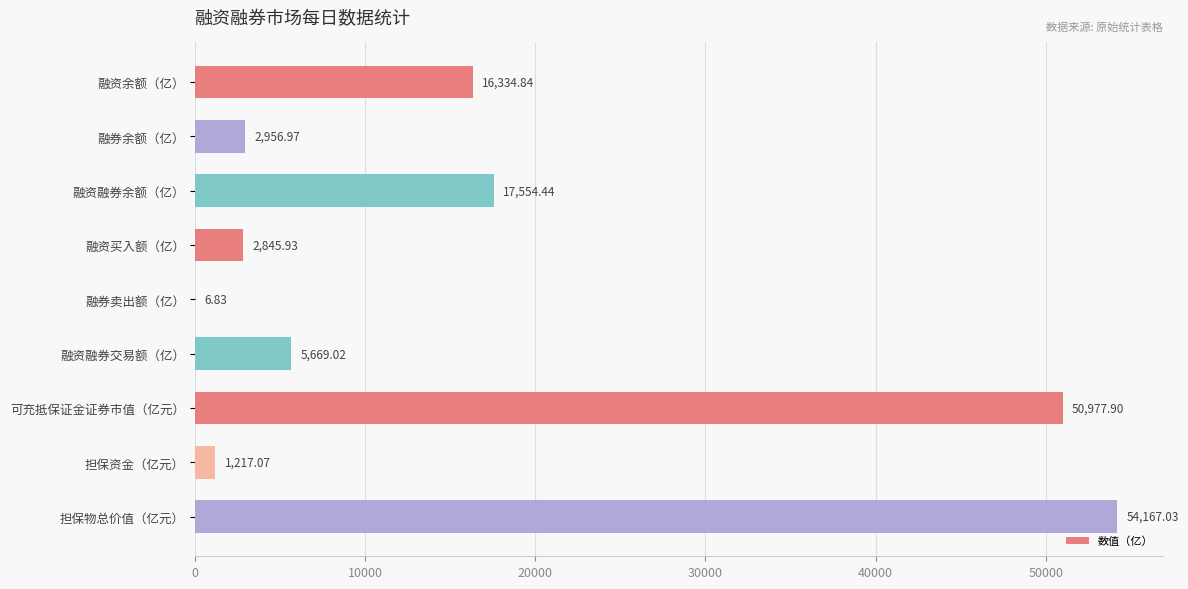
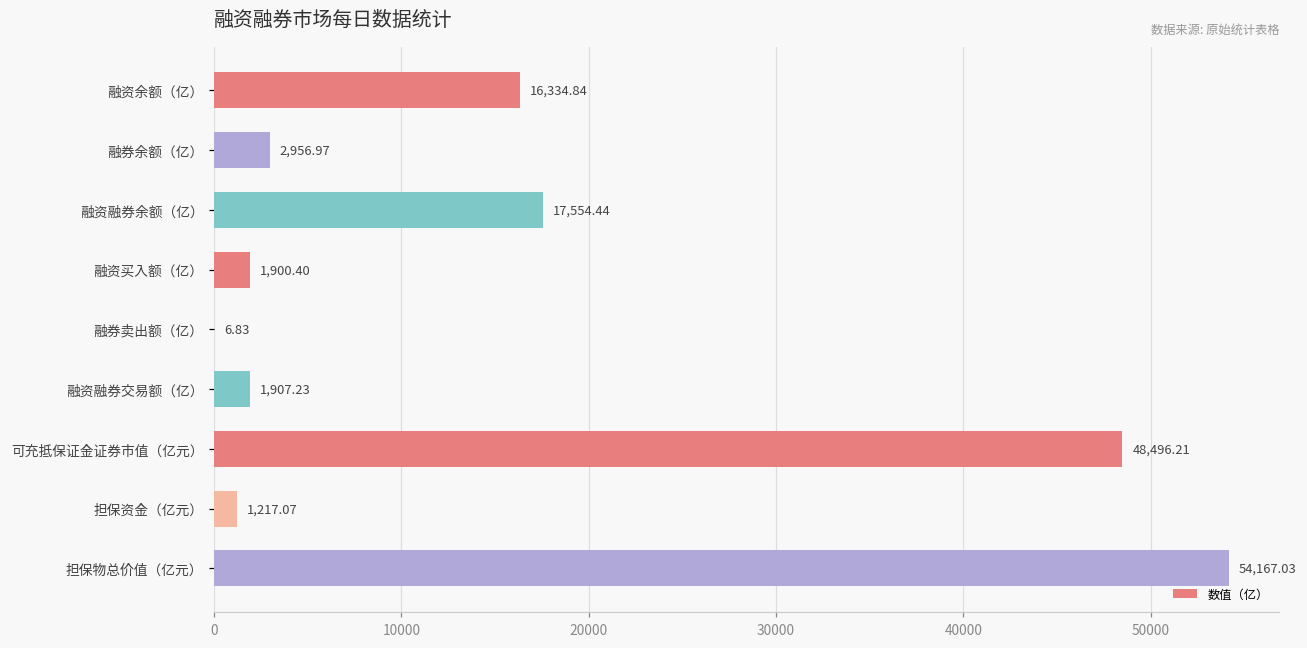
  {
    "融资余额（亿）": "16,334.84",
    "融券余额（亿）": "2,956.97",
    "融资融券余额（亿）": "17,554.44",
-   "融资买入额（亿）": "2,845.93",
+   "融资买入额（亿）": "1,900.40",
    "融券卖出额（亿）": "6.83",
-   "融资融券交易额（亿）": "5,669.02",
-   "可充抵保证金证券市值（亿元）": "50,977.90",
+   "融资融券交易额（亿）": "1,907.23",
+   "可充抵保证金证券市值（亿元）": "48,496.21",
    "担保资金（亿元）": "1,217.07",
    "担保物总价值（亿元）": "54,167.03"
  }
